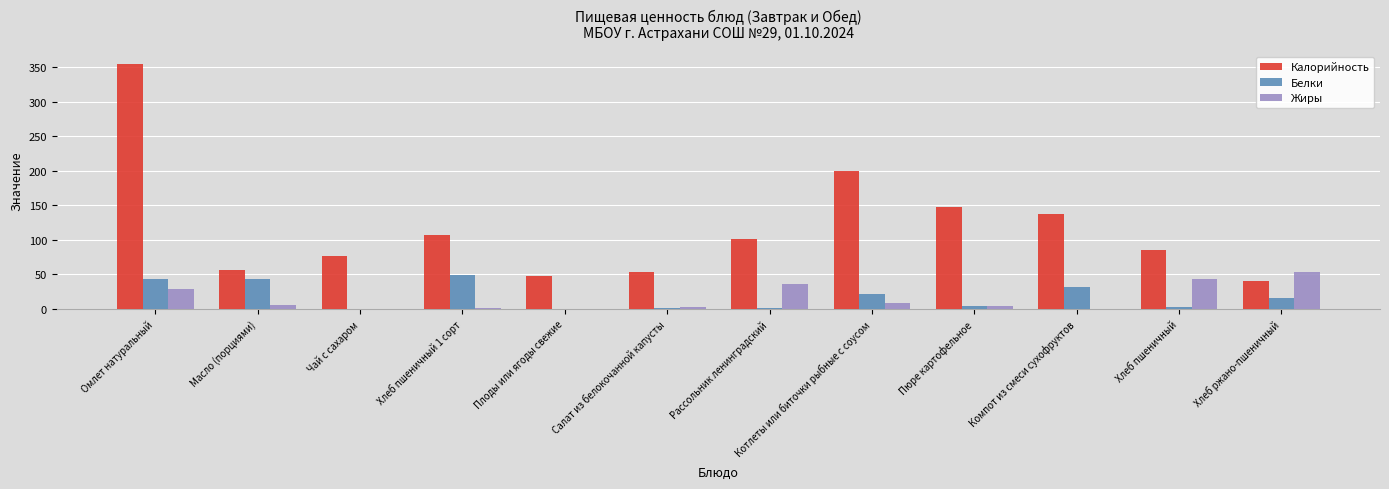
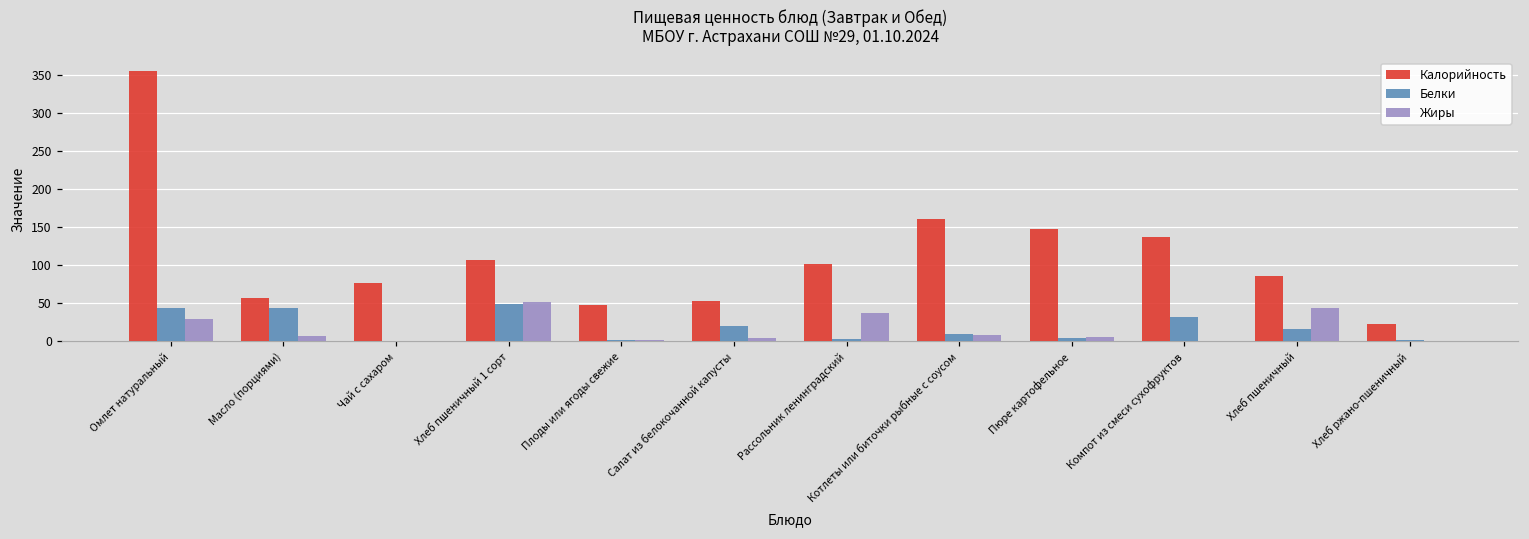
  {
    "Калорийность": {
      "Омлет натуральный": 350,
      "Масло (порциями)": 60,
      "Чай с сахаром": 80,
      "Хлеб пшеничный 1 сорт": 110,
      "Плоды или ягоды свежие": 50,
      "Салат из белокочанной капусты": 50,
      "Рассольник ленинградский": 100,
-     "Котлеты или биточки рыбные с соусом": 200,
+     "Котлеты или биточки рыбные с соусом": 160,
      "Пюре картофельное": 150,
      "Компот из смеси сухофруктов": 140,
      "Хлеб пшеничный": 90,
-     "Хлеб ржано-пшеничный": 40
+     "Хлеб ржано-пшеничный": 20
    },
    "Белки": {
      "Омлет натуральный": 40,
      "Масло (порциями)": 40,
      "Хлеб пшеничный 1 сорт": 50,
-     "Салат из белокочанной капусты": 0,
-     "Котлеты или биточки рыбные с соусом": 20,
+     "Салат из белокочанной капусты": 20,
+     "Котлеты или биточки рыбные с соусом": 10,
      "Компот из смеси сухофруктов": 30,
-     "Хлеб пшеничный": 0,
-     "Хлеб ржано-пшеничный": 20
+     "Хлеб пшеничный": 20,
+     "Хлеб ржано-пшеничный": 0
    },
    "Жиры": {
      "Омлет натуральный": 30,
      "Масло (порциями)": 10,
      "Чай с сахаром": 0,
-     "Хлеб пшеничный 1 сорт": 0,
+     "Хлеб пшеничный 1 сорт": 50,
      "Рассольник ленинградский": 40,
      "Котлеты или биточки рыбные с соусом": 10,
      "Пюре картофельное": 0,
      "Хлеб пшеничный": 40,
-     "Хлеб ржано-пшеничный": 50
+     "Хлеб ржано-пшеничный": 0
    }
  }
